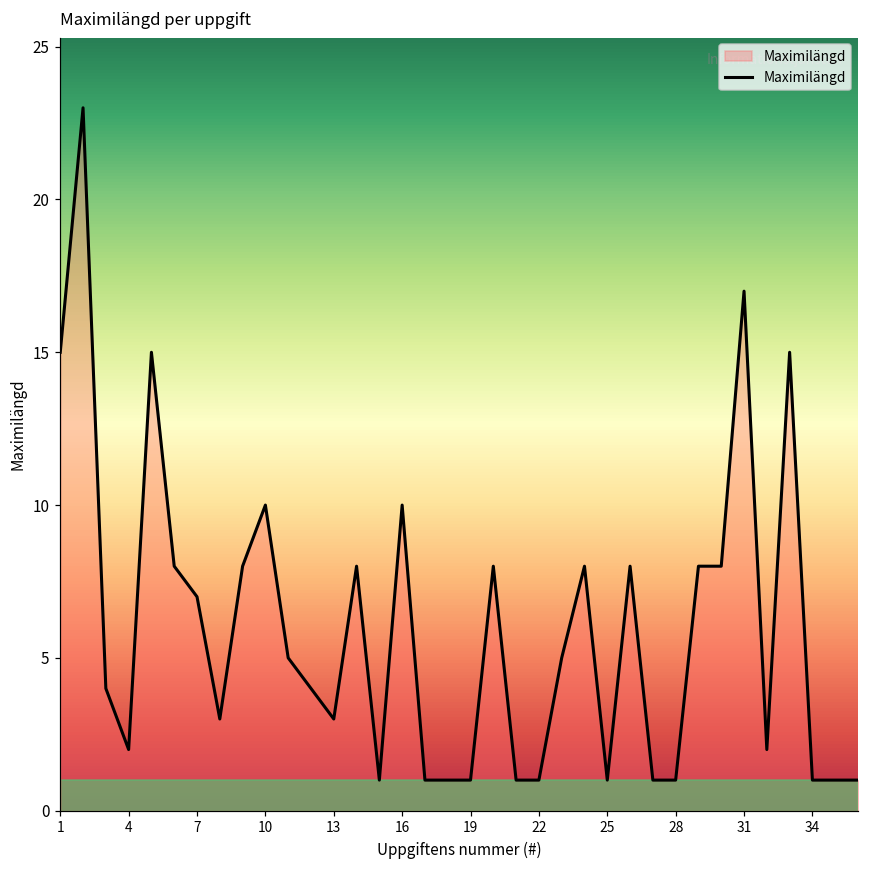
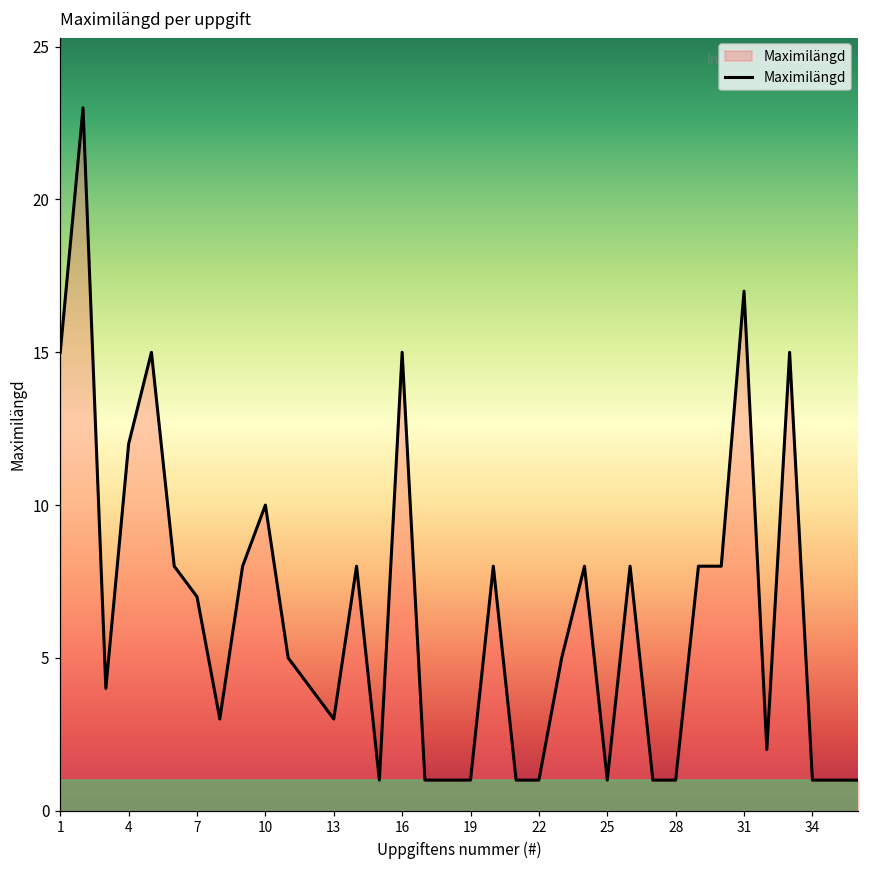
  {
    "1": 15,
-   "4": 2,
+   "4": 12,
    "7": 7,
    "10": 10,
    "13": 3,
-   "16": 10,
+   "16": 15,
    "31": 17
  }
